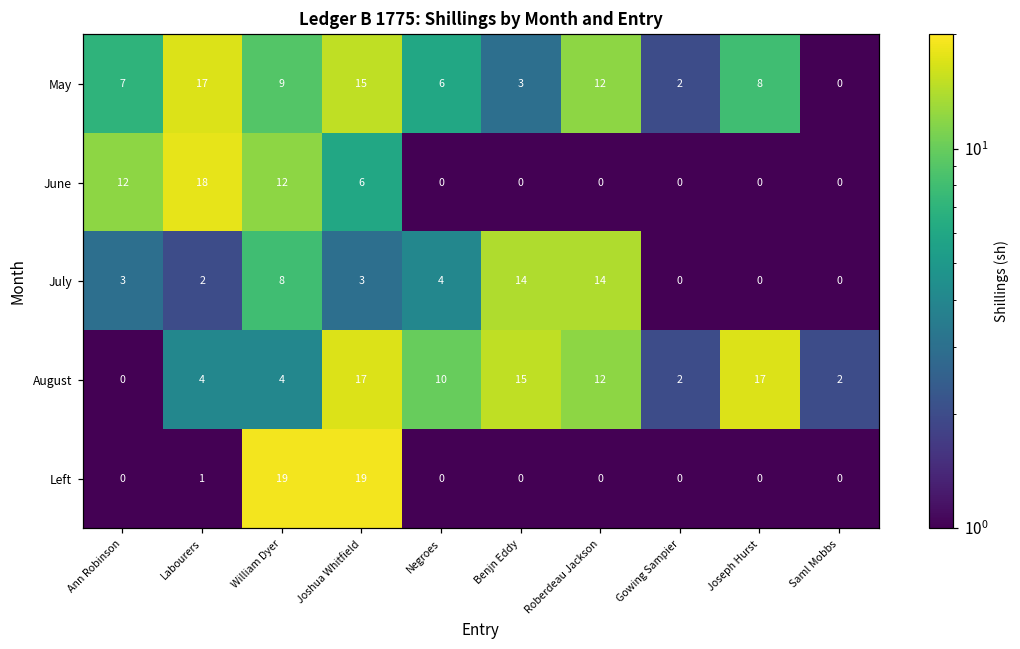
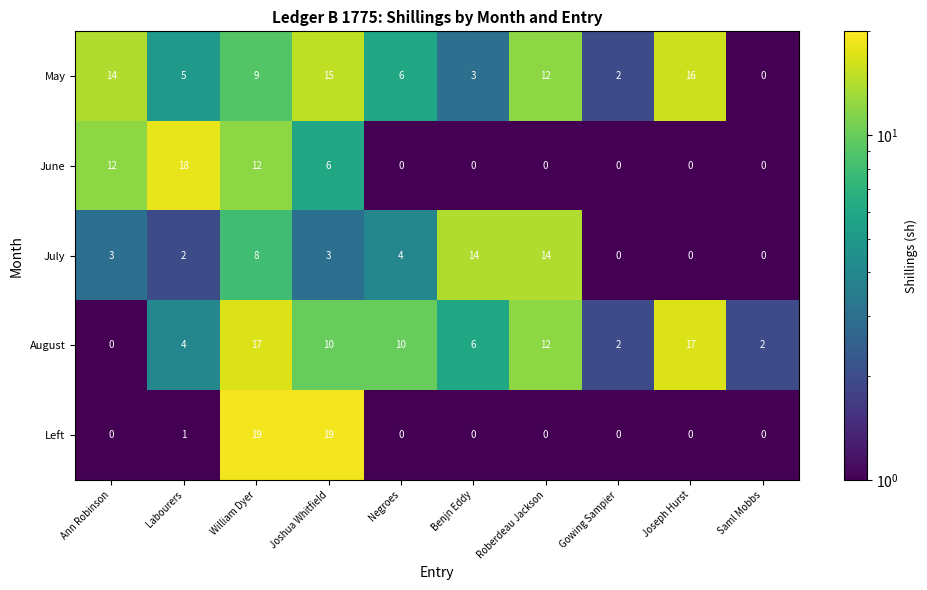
  {
    "May": {
-     "Ann Robinson": 7,
-     "Labourers": 17,
+     "Ann Robinson": 14,
+     "Labourers": 5,
      "William Dyer": 9,
      "Joshua Whitfield": 15,
      "Negroes": 6,
      "Benjn Eddy": 3,
      "Roberdeau Jackson": 12,
      "Gowing Sampier": 2,
-     "Joseph Hurst": 8,
+     "Joseph Hurst": 16,
      "Saml Mobbs": 0
    },
    "June": {
      "Ann Robinson": 12,
      "Labourers": 18,
      "William Dyer": 12,
      "Joshua Whitfield": 6,
      "Negroes": 0,
      "Benjn Eddy": 0,
      "Roberdeau Jackson": 0,
      "Gowing Sampier": 0,
      "Joseph Hurst": 0,
      "Saml Mobbs": 0
    },
    "July": {
      "Ann Robinson": 3,
      "Labourers": 2,
      "William Dyer": 8,
      "Joshua Whitfield": 3,
      "Negroes": 4,
      "Benjn Eddy": 14,
      "Roberdeau Jackson": 14,
      "Gowing Sampier": 0,
      "Joseph Hurst": 0,
      "Saml Mobbs": 0
    },
    "August": {
      "Ann Robinson": 0,
      "Labourers": 4,
-     "William Dyer": 4,
-     "Joshua Whitfield": 17,
+     "William Dyer": 17,
+     "Joshua Whitfield": 10,
      "Negroes": 10,
-     "Benjn Eddy": 15,
+     "Benjn Eddy": 6,
      "Roberdeau Jackson": 12,
      "Gowing Sampier": 2,
      "Joseph Hurst": 17,
      "Saml Mobbs": 2
    },
    "Left": {
      "Ann Robinson": 0,
      "Labourers": 1,
      "William Dyer": 19,
      "Joshua Whitfield": 19,
      "Negroes": 0,
      "Benjn Eddy": 0,
      "Roberdeau Jackson": 0,
      "Gowing Sampier": 0,
      "Joseph Hurst": 0,
      "Saml Mobbs": 0
    }
  }
